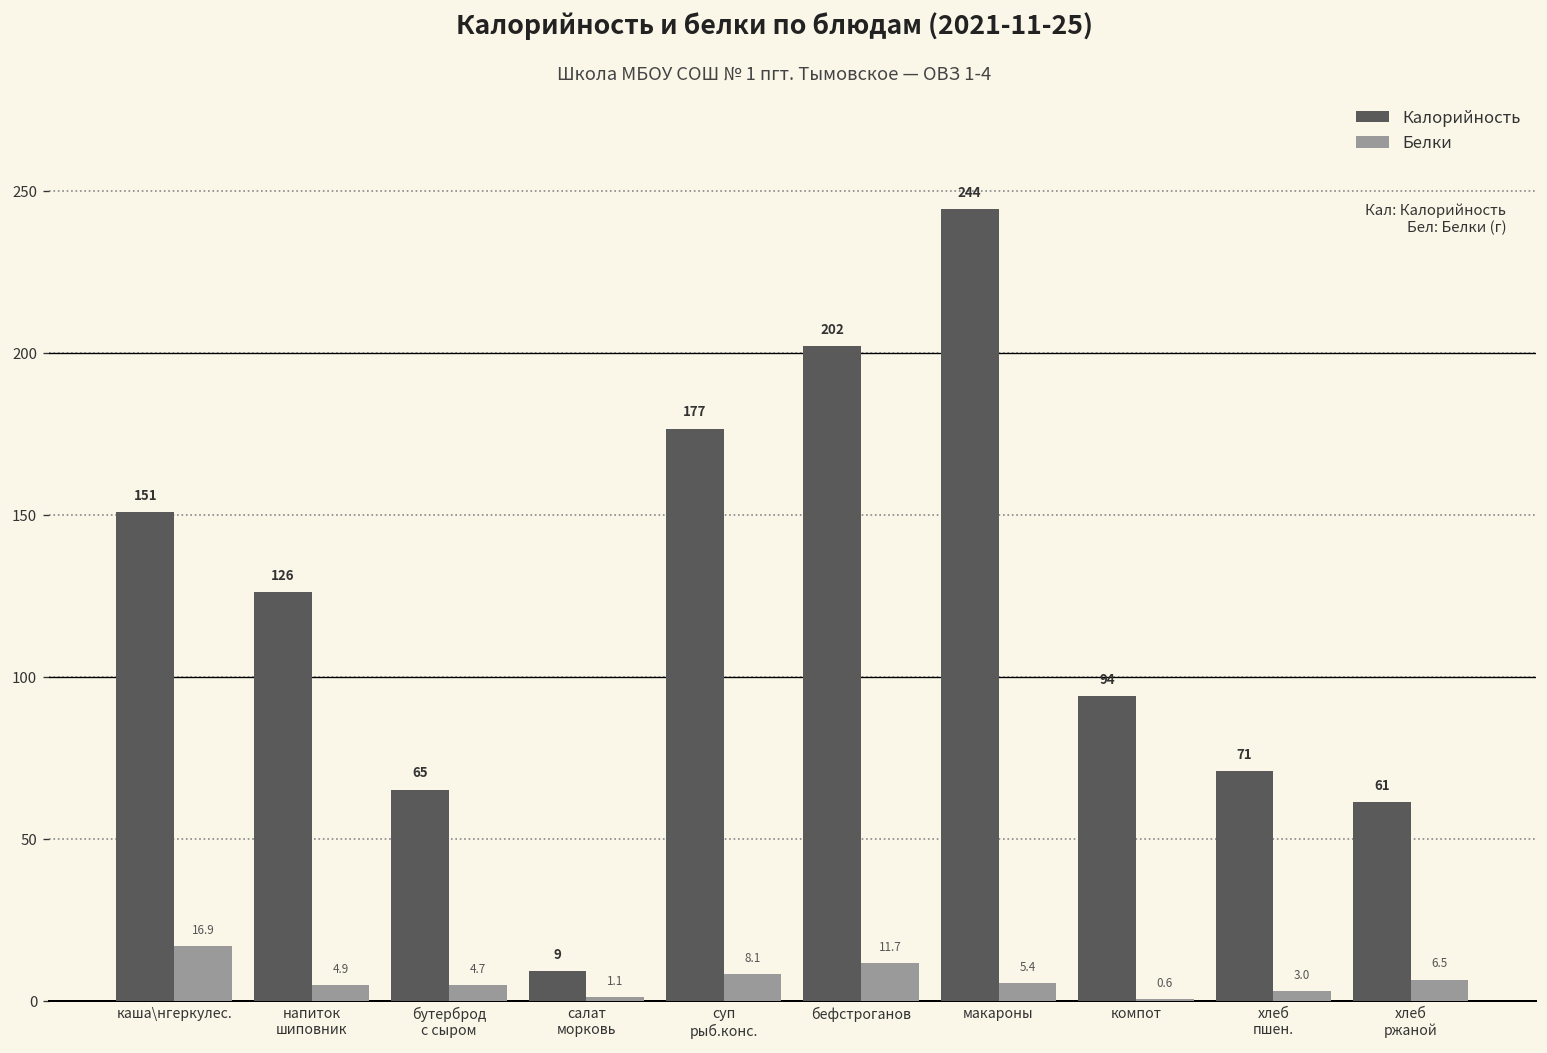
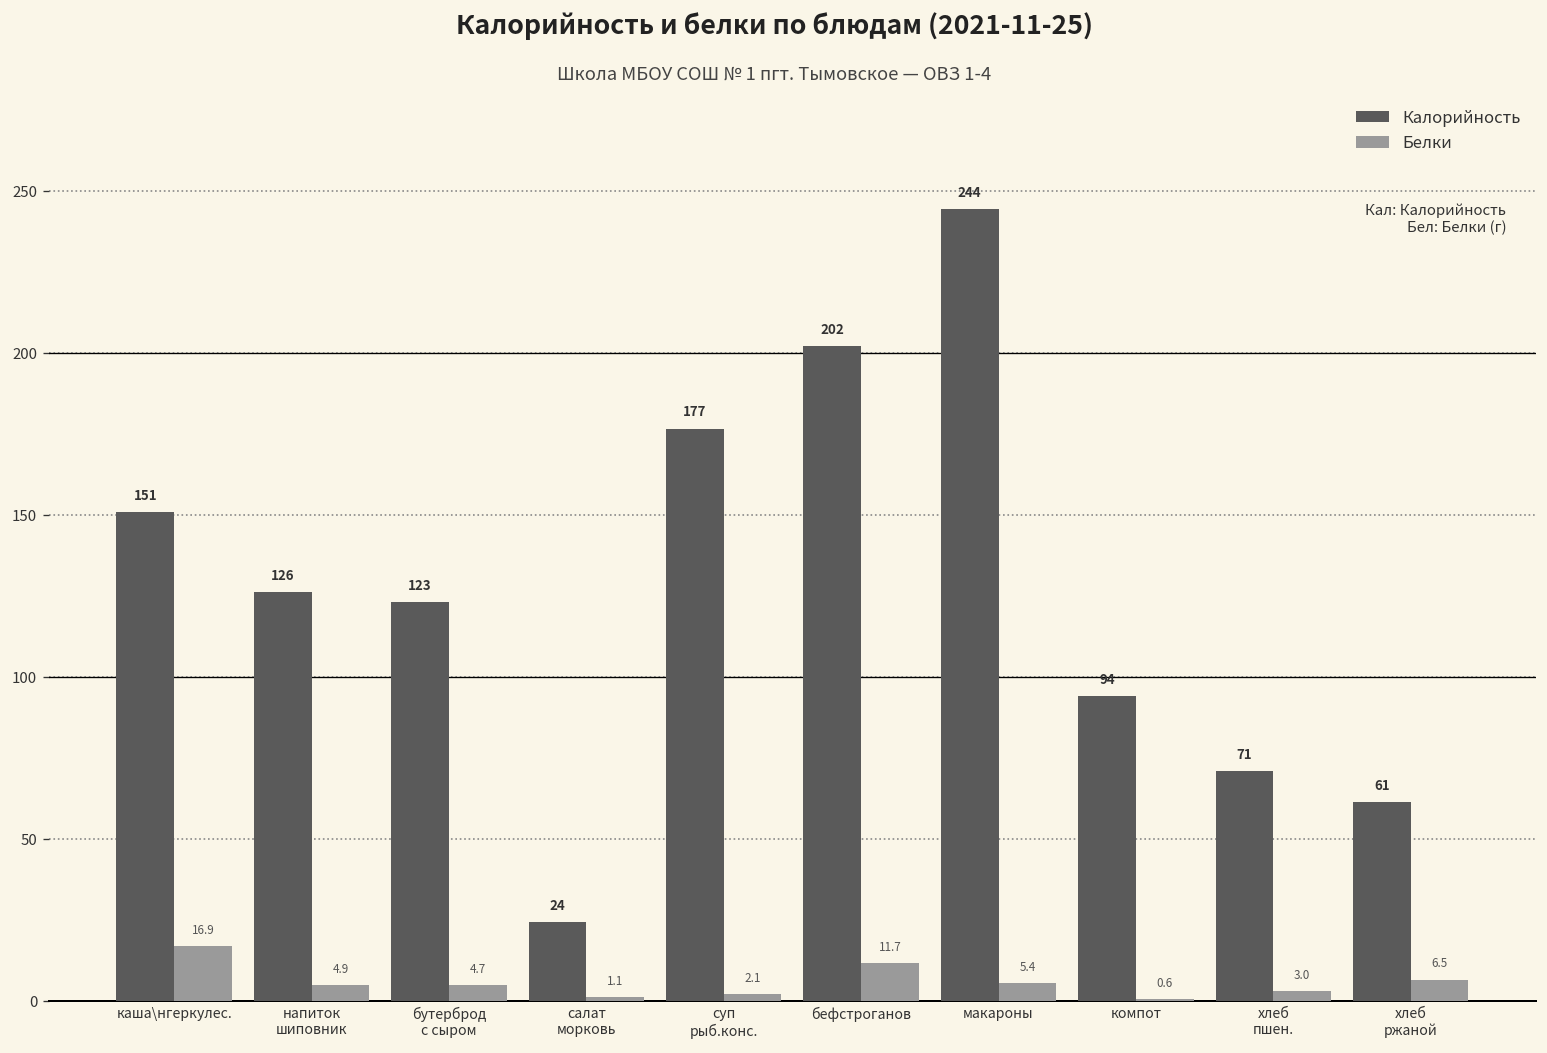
  {
    "Калорийность": {
      "каша\\нгеркулес.": 151,
      "напиток шиповник": 126,
-     "бутерброд с сыром": 65,
-     "салат морковь": 9,
+     "бутерброд с сыром": 123,
+     "салат морковь": 24,
      "суп рыб.конс.": 177,
      "бефстроганов": 202,
      "макароны": 244,
      "компот": 94,
      "хлеб пшен.": 71,
      "хлеб ржаной": 61
    },
    "Белки": {
      "каша\\нгеркулес.": 16.9,
      "напиток шиповник": 4.9,
      "бутерброд с сыром": 4.7,
      "салат морковь": 1.1,
-     "суп рыб.конс.": 8.1,
+     "суп рыб.конс.": 2.1,
      "бефстроганов": 11.7,
      "макароны": 5.4,
      "компот": 0.6,
      "хлеб пшен.": 3.0,
      "хлеб ржаной": 6.5
    }
  }
